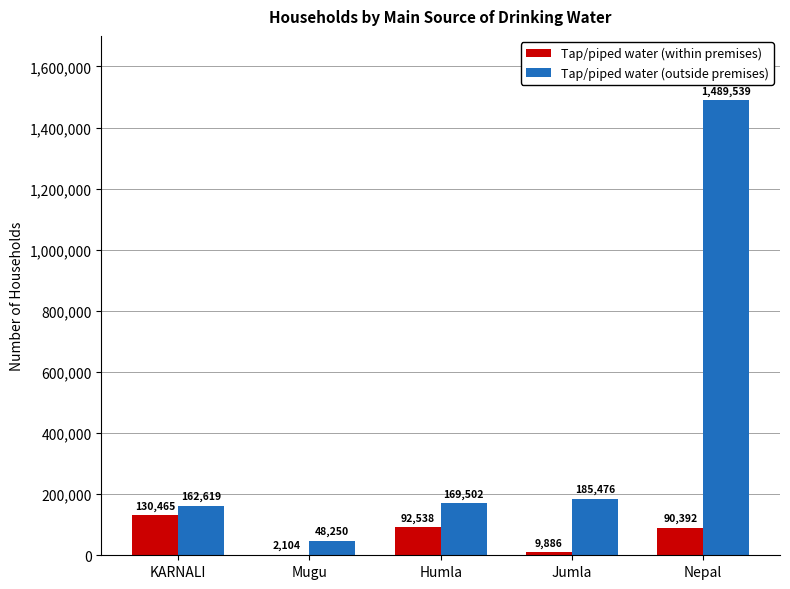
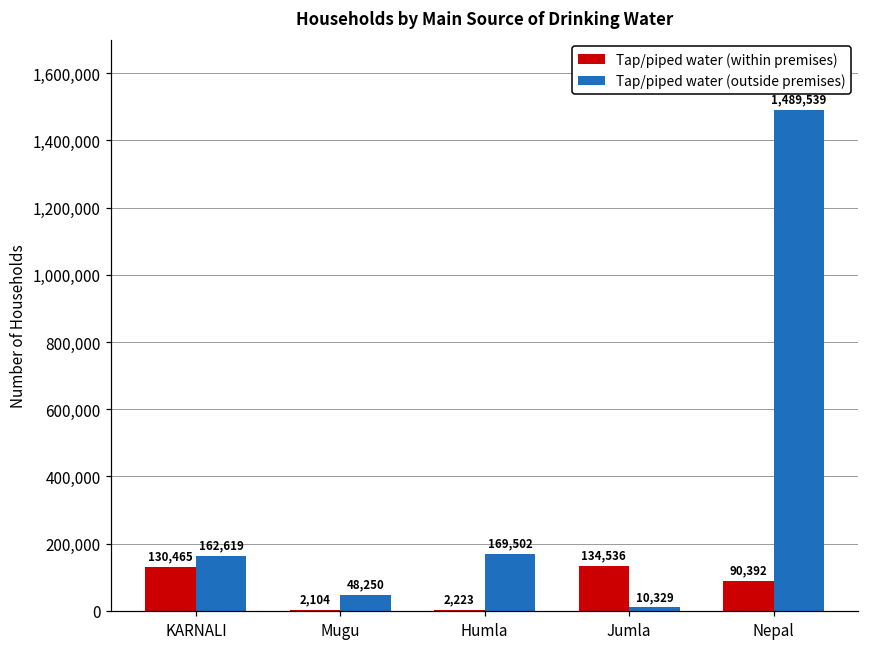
  {
    "Tap/piped water (within premises)": {
      "KARNALI": "130,465",
      "Mugu": "2,104",
-     "Humla": "92,538",
-     "Jumla": "9,886",
+     "Humla": "2,223",
+     "Jumla": "134,536",
      "Nepal": "90,392"
    },
    "Tap/piped water (outside premises)": {
      "KARNALI": "162,619",
      "Mugu": "48,250",
      "Humla": "169,502",
-     "Jumla": "185,476",
+     "Jumla": "10,329",
      "Nepal": "1,489,539"
    }
  }
